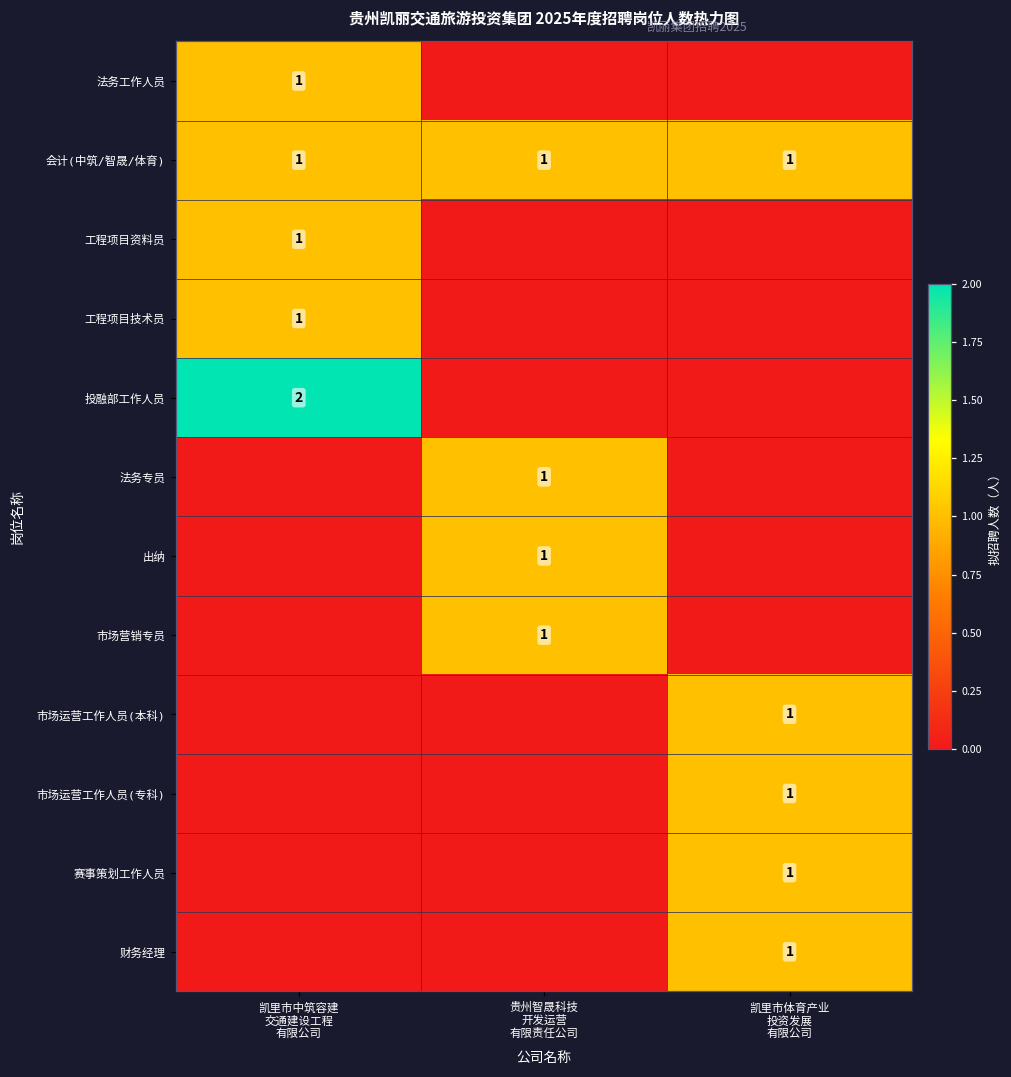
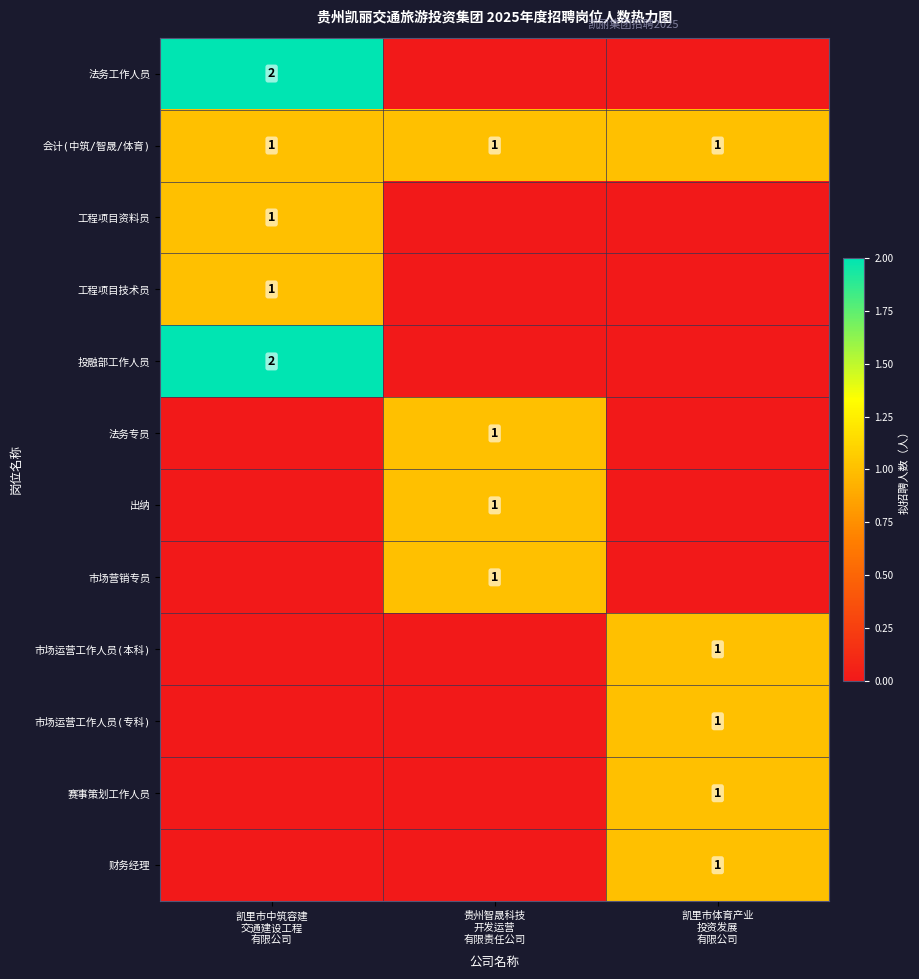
  {
    "法务工作人员": {
-     "凯里市中筑容建 交通建设工程 有限公司": 1
+     "凯里市中筑容建 交通建设工程 有限公司": 2
    }
  }
